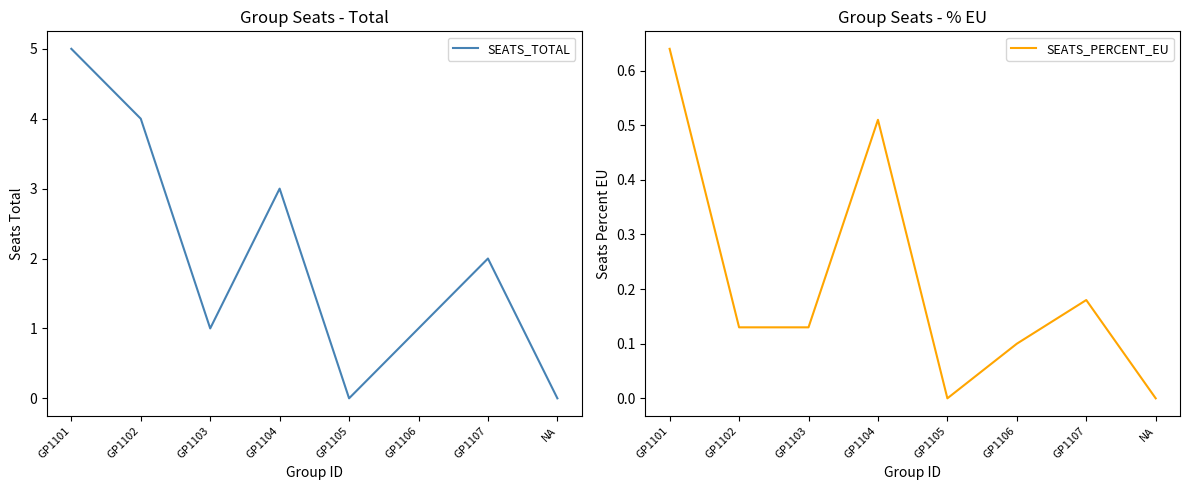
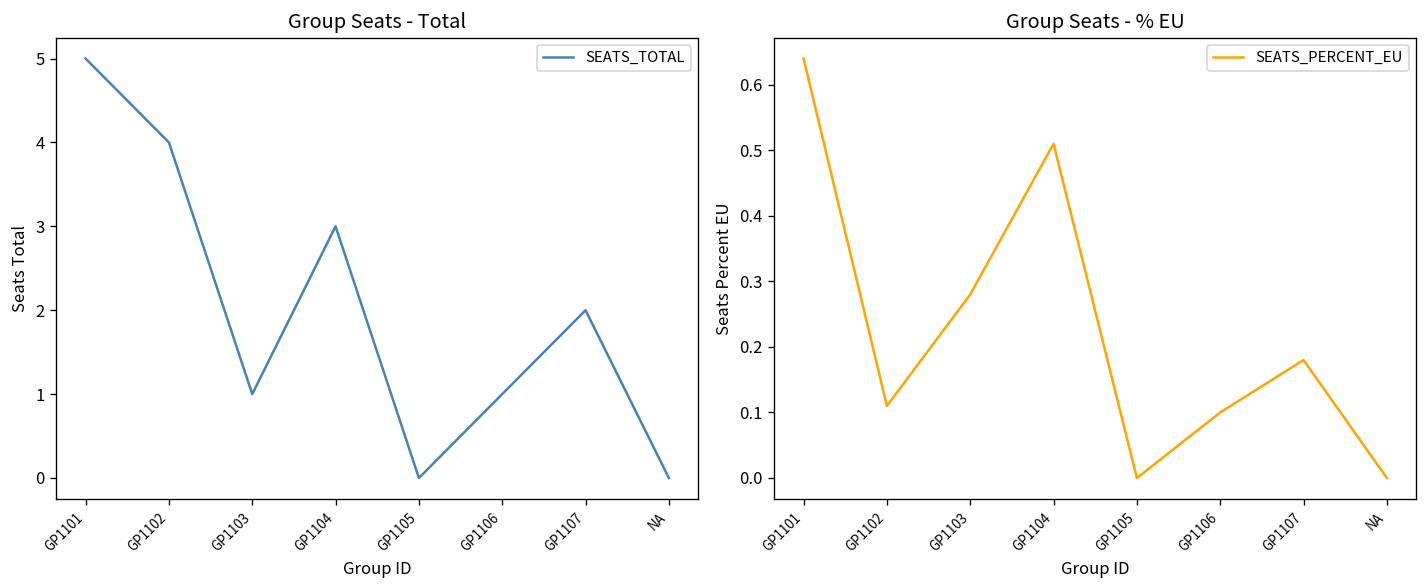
  {
    "Group Seats - Total": {
      "GP1101": 5.0,
      "GP1102": 4.0,
      "GP1103": 1.0,
      "GP1104": 3.0,
      "GP1105": 0.0,
      "GP1106": 1.0,
      "GP1107": 2.0,
      "NA": 0.0
    },
    "Group Seats - % EU": {
      "GP1101": 0.64,
-     "GP1102": 0.13,
-     "GP1103": 0.13,
+     "GP1102": 0.11,
+     "GP1103": 0.28,
      "GP1104": 0.51,
      "GP1105": 0.00,
      "GP1106": 0.10,
      "GP1107": 0.18,
      "NA": 0.00
    }
  }
